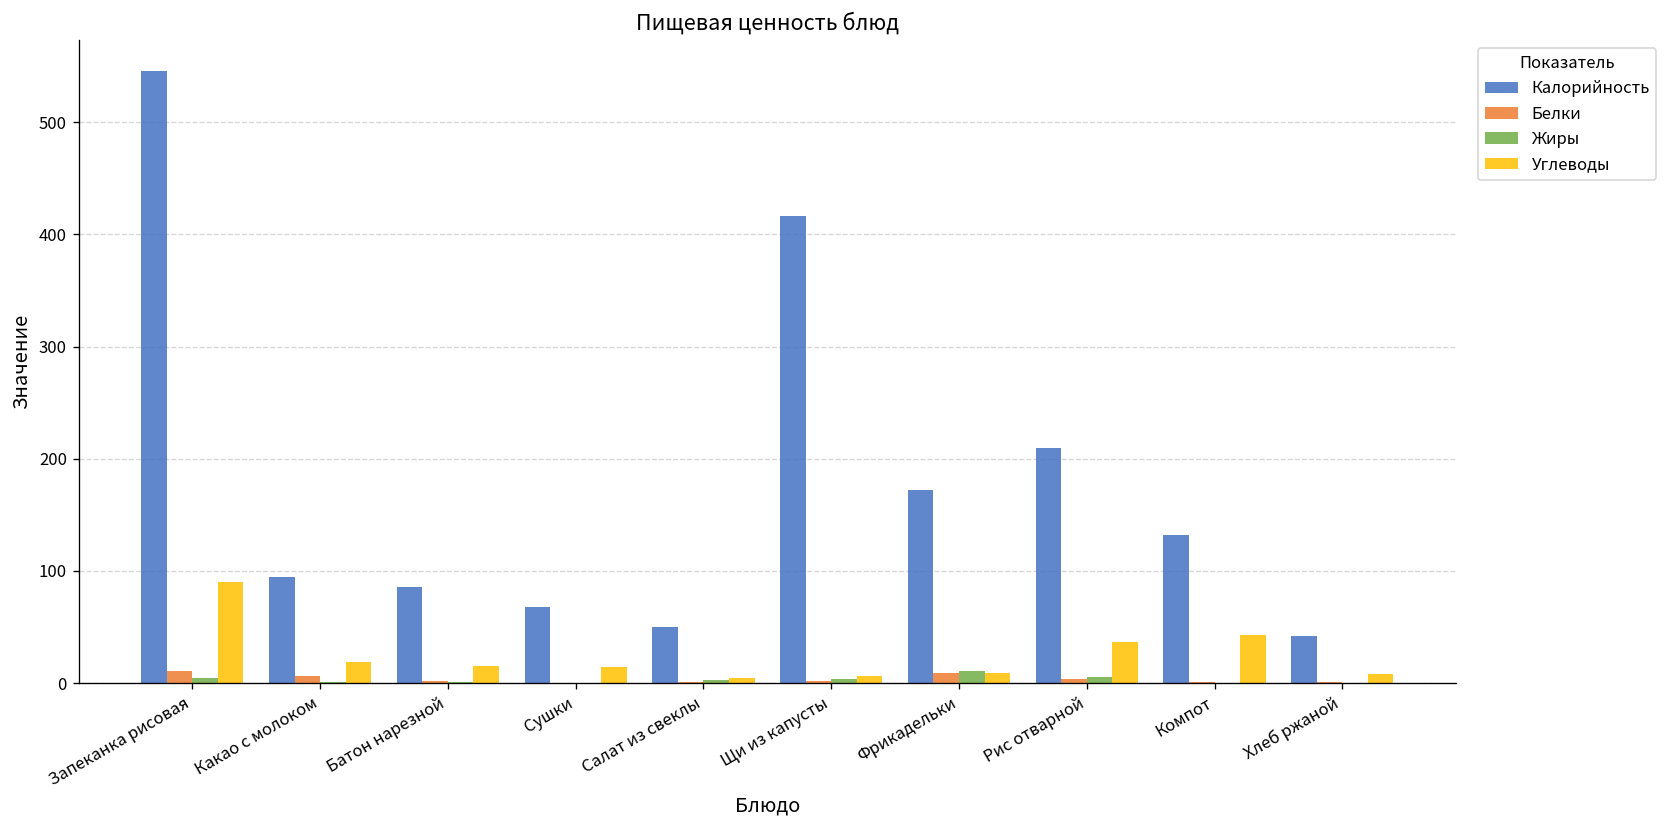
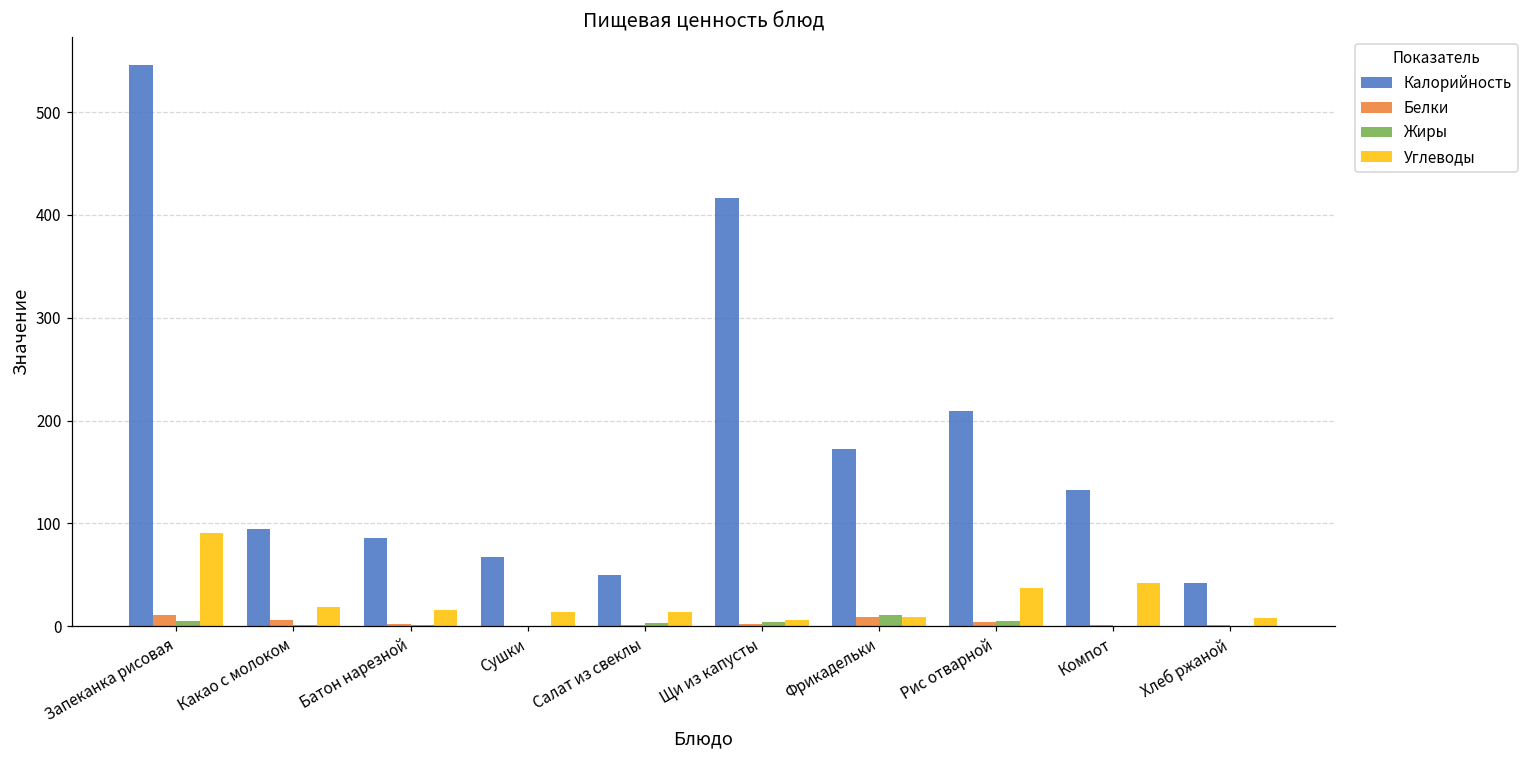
  {
    "Калорийность": {
      "Запеканка рисовая": 550,
      "Какао с молоком": 90,
      "Батон нарезной": 90,
      "Сушки": 70,
      "Салат из свеклы": 50,
      "Щи из капусты": 420,
      "Фрикадельки": 170,
      "Рис отварной": 210,
      "Компот": 130,
      "Хлеб ржаной": 40
    },
    "Белки": {
      "Запеканка рисовая": 10,
      "Какао с молоком": 10,
      "Фрикадельки": 10,
      "Рис отварной": 0
    },
    "Жиры": {
      "Запеканка рисовая": 0,
      "Салат из свеклы": 0,
      "Щи из капусты": 0,
      "Фрикадельки": 10,
      "Рис отварной": 10
    },
    "Углеводы": {
      "Запеканка рисовая": 90,
      "Какао с молоком": 20,
      "Батон нарезной": 20,
      "Сушки": 10,
-     "Салат из свеклы": 0,
+     "Салат из свеклы": 10,
      "Щи из капусты": 10,
      "Фрикадельки": 10,
      "Рис отварной": 40,
      "Компот": 40,
      "Хлеб ржаной": 10
    }
  }
